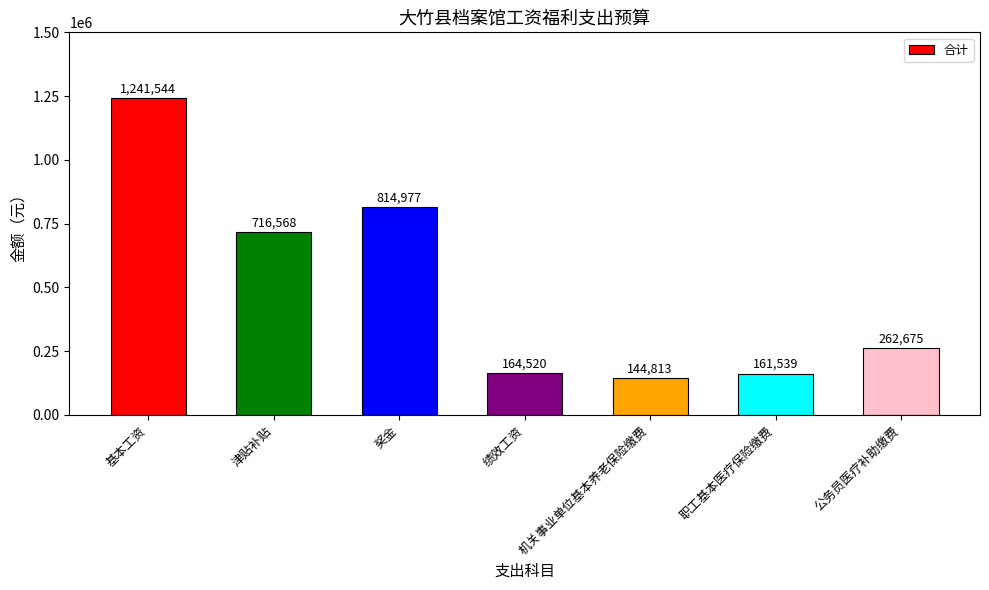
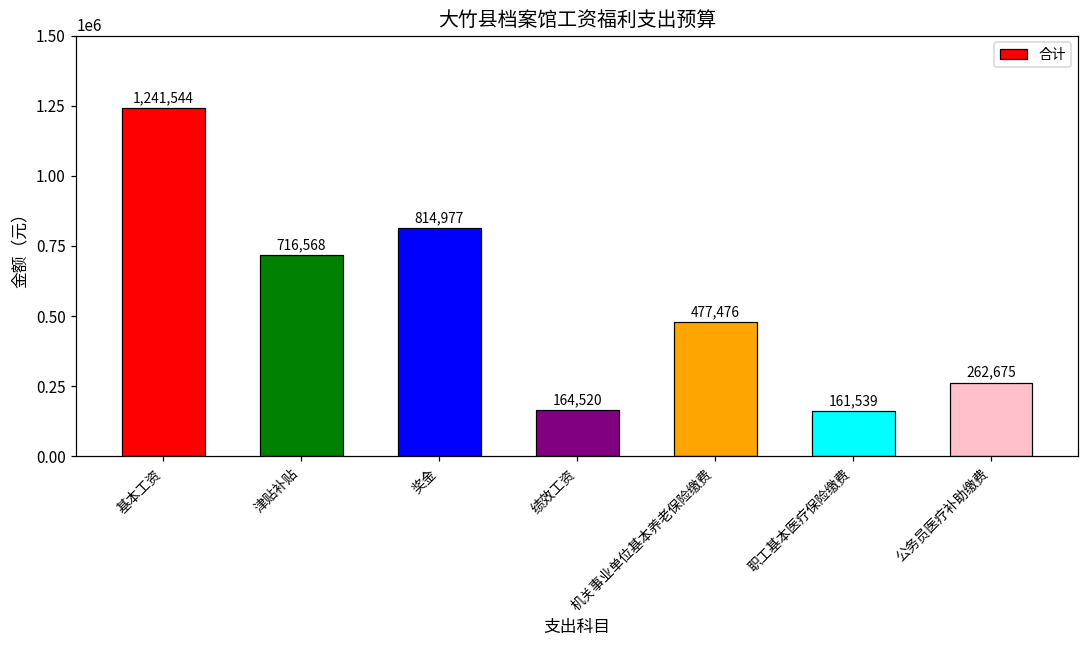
  {
    "基本工资": "1,241,544",
    "津贴补贴": "716,568",
    "奖金": "814,977",
    "绩效工资": "164,520",
-   "机关事业单位基本养老保险缴费": "144,813",
+   "机关事业单位基本养老保险缴费": "477,476",
    "职工基本医疗保险缴费": "161,539",
    "公务员医疗补助缴费": "262,675"
  }
